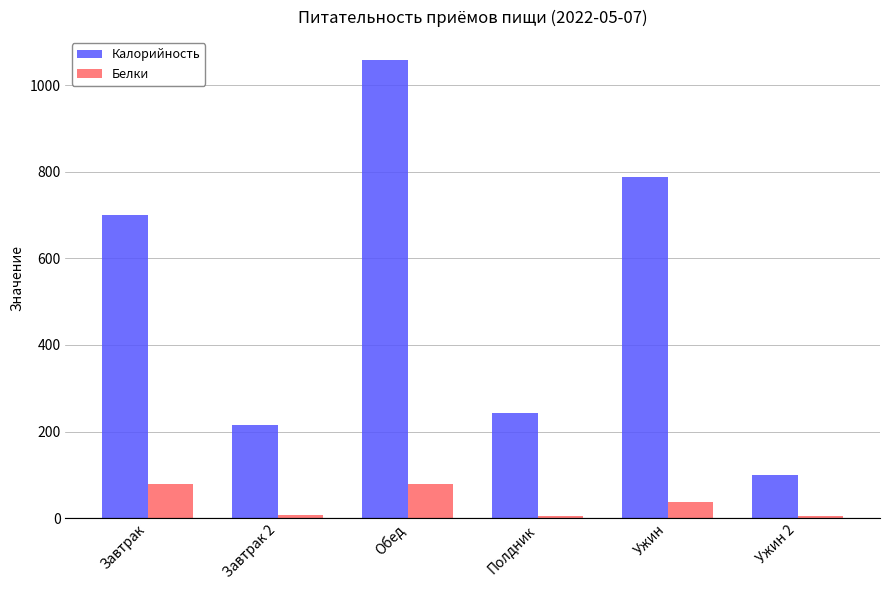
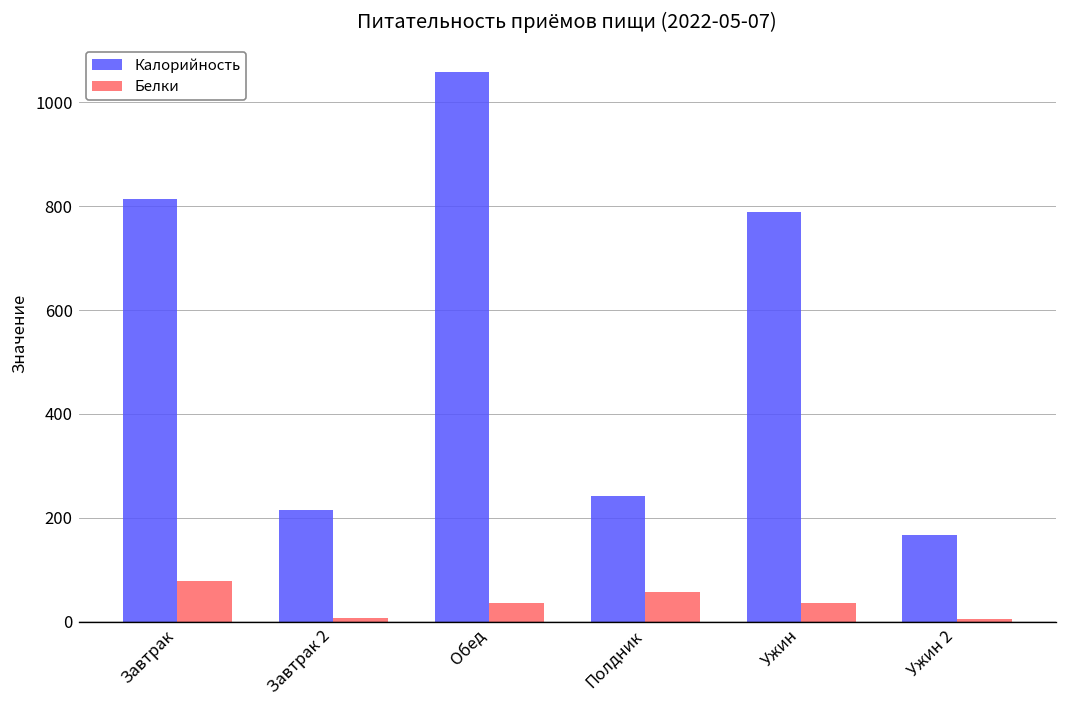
  {
    "Калорийность": {
-     "Завтрак": 700,
+     "Завтрак": 810,
      "Завтрак 2": 220,
      "Обед": 1060,
      "Полдник": 240,
      "Ужин": 790,
-     "Ужин 2": 100
+     "Ужин 2": 170
    },
    "Белки": {
      "Завтрак": 80,
      "Завтрак 2": 10,
-     "Обед": 80,
-     "Полдник": 10,
+     "Обед": 40,
+     "Полдник": 60,
      "Ужин": 40,
      "Ужин 2": 10
    }
  }
